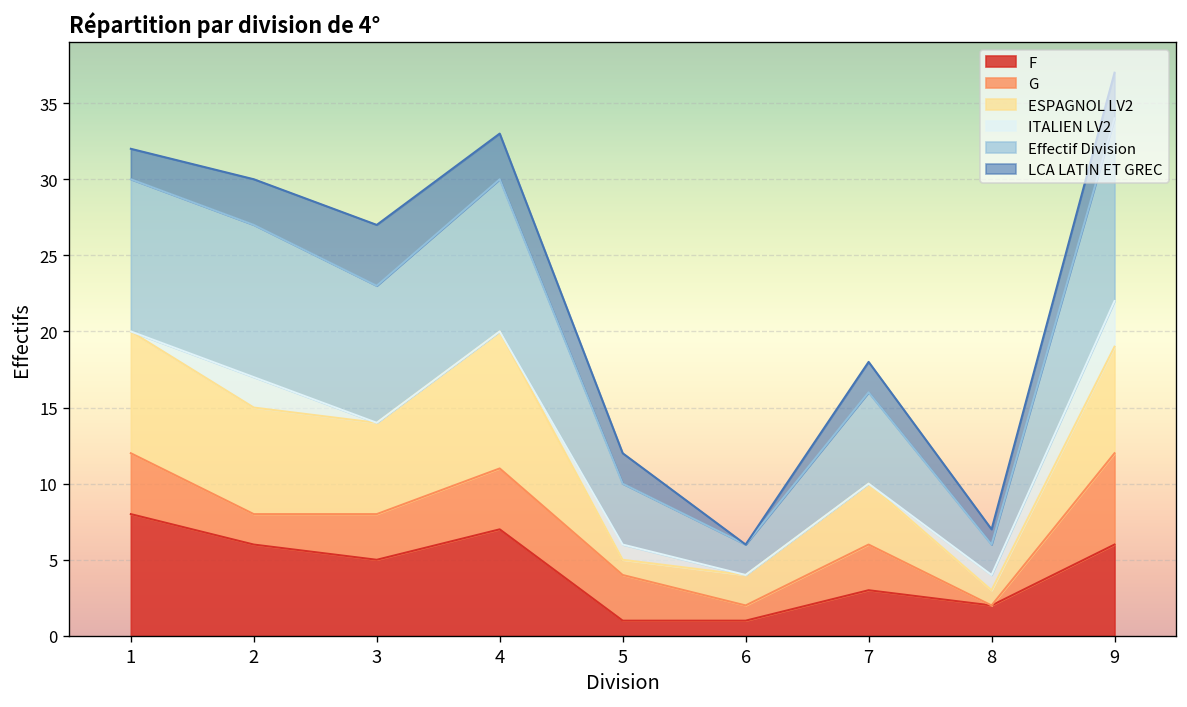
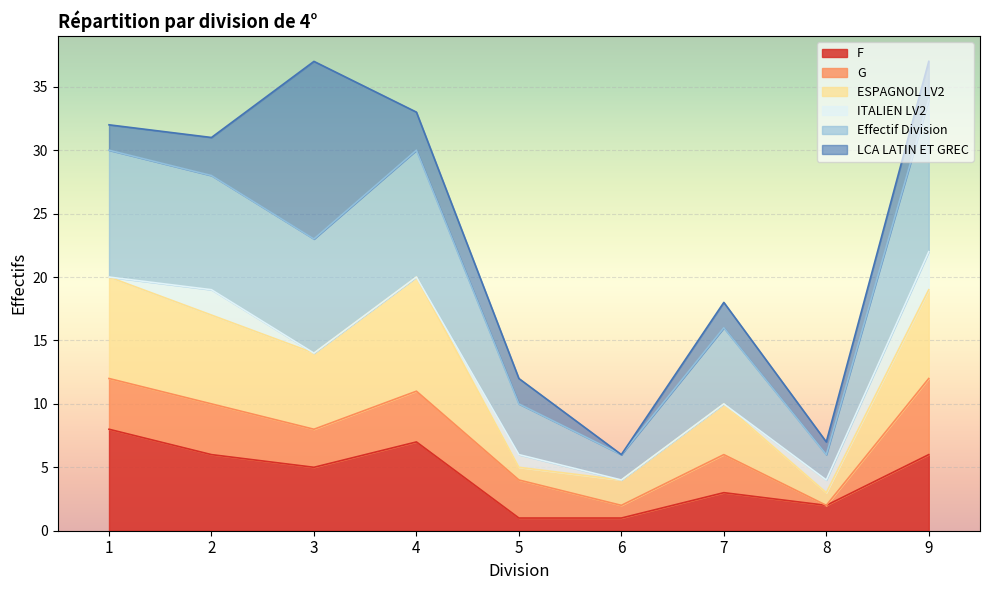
  {
    "F": {
      "1": 8,
      "2": 6,
      "3": 5,
      "4": 7,
      "5": 1,
      "6": 1,
      "7": 3,
      "9": 6
    },
    "G": {
      "1": 4,
-     "2": 2,
+     "2": 4,
      "3": 3,
      "4": 4,
      "5": 3,
      "6": 1,
      "7": 3,
      "9": 6
    },
    "ESPAGNOL LV2": {
      "2": 7,
      "5": 1,
      "8": 1,
      "9": 7
    },
    "ITALIEN LV2": {
      "2": 2,
      "5": 1,
      "8": 1,
      "9": 3
    },
    "Effectif Division": {
      "1": 10,
-     "2": 10,
+     "2": 9,
      "3": 9,
      "4": 10,
      "5": 4,
      "7": 6,
      "8": 2
    },
    "LCA LATIN ET GREC": {
      "1": 2,
      "2": 3,
-     "3": 4,
+     "3": 14,
      "4": 3,
      "5": 2,
      "7": 2,
      "8": 1
    }
  }
